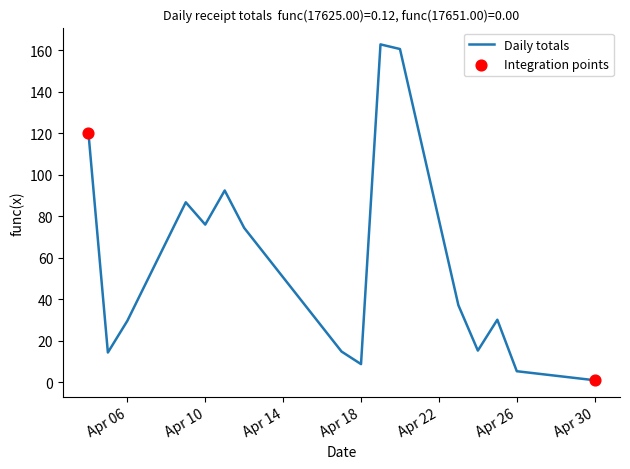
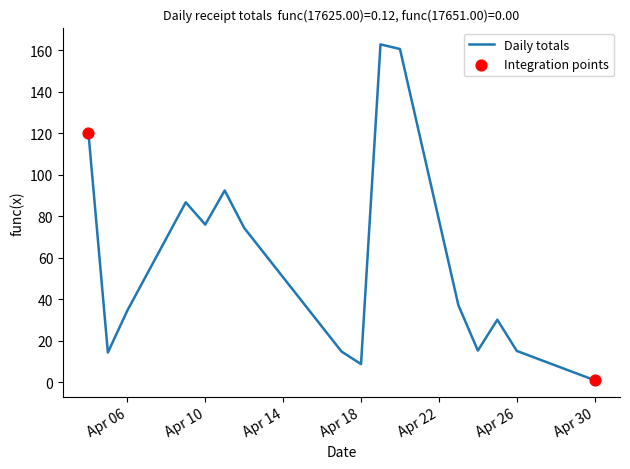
  {
    "Daily totals": {
-     "Apr 06": 30,
+     "Apr 06": 34,
      "Apr 10": 76,
      "Apr 18": 9,
-     "Apr 26": 5
+     "Apr 26": 15
    }
  }
